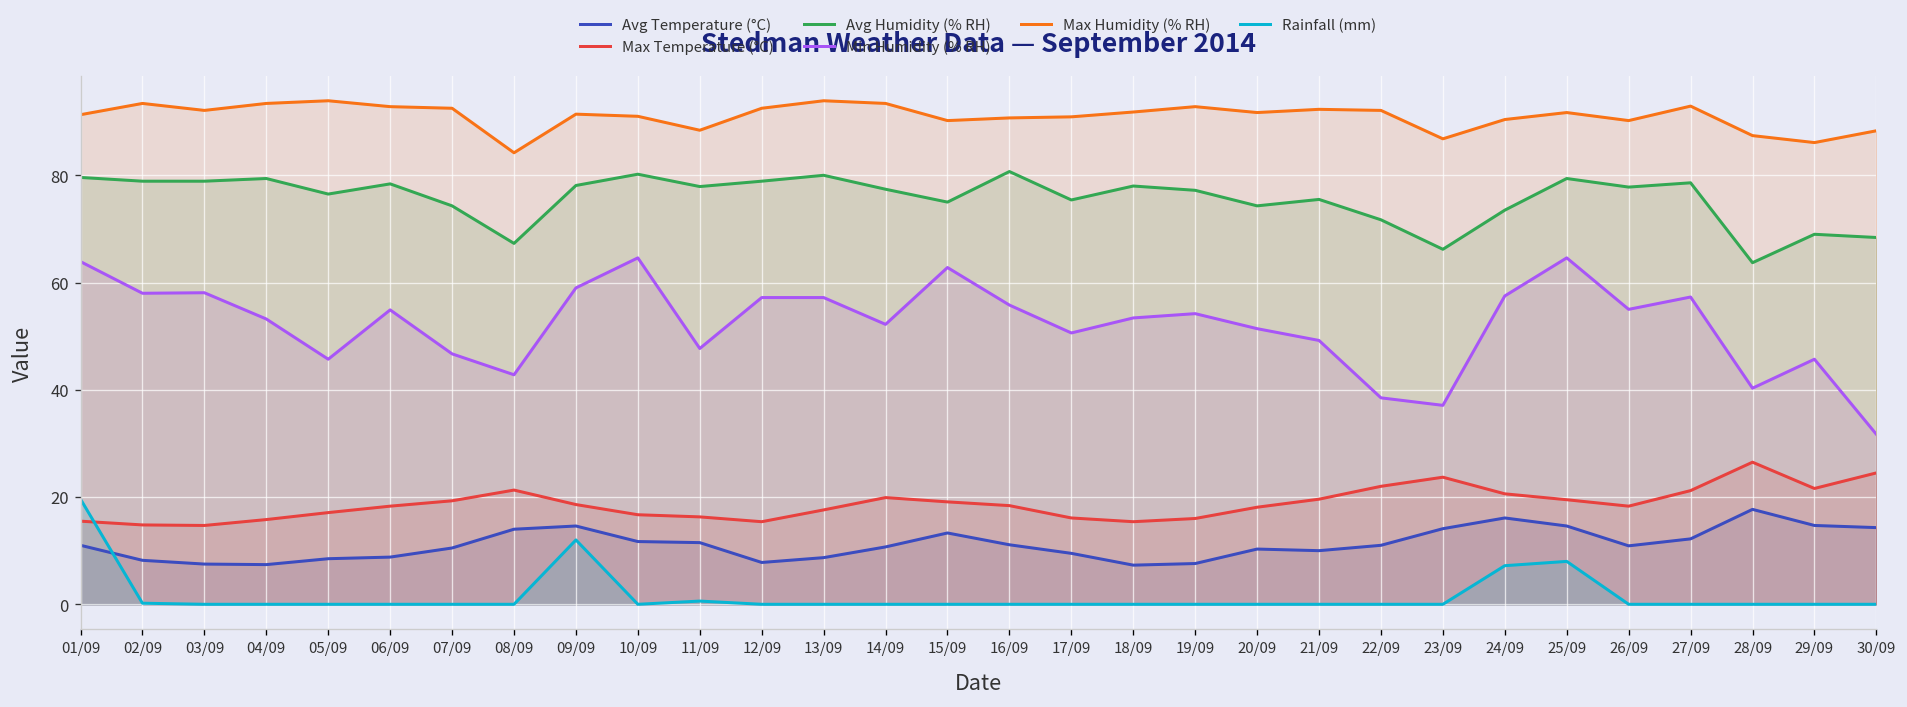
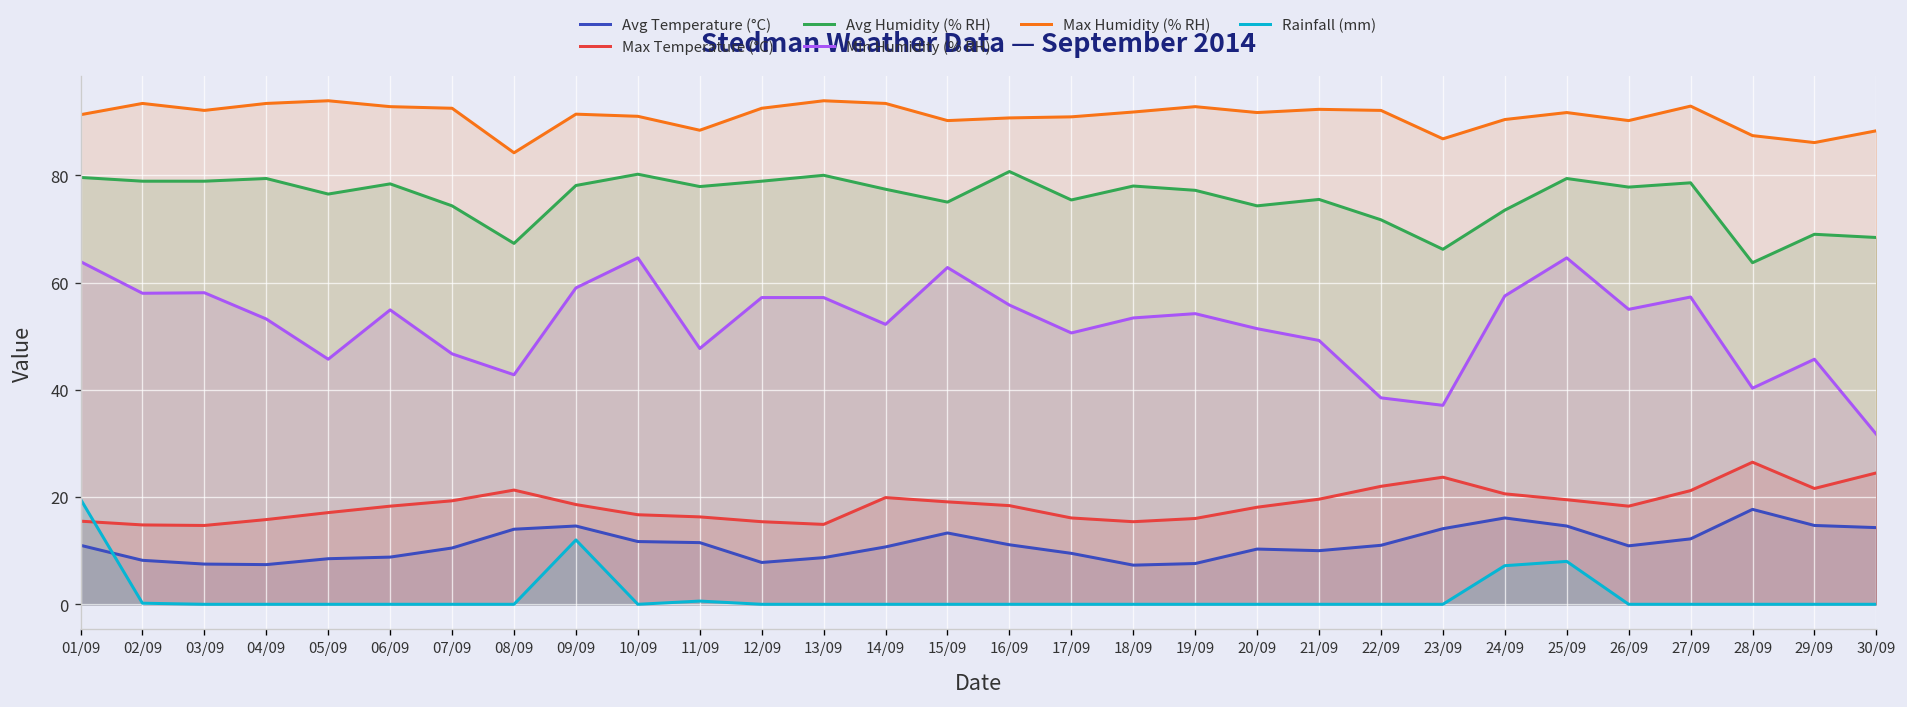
  {
    "Avg Temperature (°C)": {
      "01/09": 11,
      "02/09": 8,
      "03/09": 8,
      "04/09": 7,
      "05/09": 9,
      "06/09": 9,
      "07/09": 11,
      "08/09": 14,
      "09/09": 15,
      "10/09": 12,
      "11/09": 12,
      "12/09": 8,
      "13/09": 9,
      "14/09": 11,
      "15/09": 13,
      "16/09": 11,
      "17/09": 10,
      "18/09": 7,
      "19/09": 8,
      "20/09": 10,
      "21/09": 10,
      "22/09": 11,
      "23/09": 14,
      "24/09": 16,
      "25/09": 15,
      "26/09": 11,
      "27/09": 12,
      "28/09": 18,
      "29/09": 15,
      "30/09": 14
    },
    "Max Temperature (°C)": {
      "01/09": 16,
      "02/09": 15,
      "03/09": 15,
      "04/09": 16,
      "05/09": 17,
      "06/09": 18,
      "07/09": 19,
      "08/09": 21,
      "09/09": 19,
      "10/09": 17,
      "11/09": 16,
      "12/09": 15,
-     "13/09": 18,
+     "13/09": 15,
      "14/09": 20,
      "15/09": 19,
      "16/09": 18,
      "17/09": 16,
      "18/09": 15,
      "19/09": 16,
      "20/09": 18,
      "21/09": 20,
      "22/09": 22,
      "23/09": 24,
      "24/09": 21,
      "25/09": 20,
      "26/09": 18,
      "27/09": 21,
      "28/09": 27,
      "29/09": 22,
      "30/09": 25
    },
    "Avg Humidity (% RH)": {
      "01/09": 80,
      "02/09": 79,
      "03/09": 79,
      "04/09": 79,
      "05/09": 77,
      "06/09": 78,
      "07/09": 74,
      "08/09": 67,
      "09/09": 78,
      "10/09": 80,
      "11/09": 78,
      "12/09": 79,
      "13/09": 80,
      "14/09": 77,
      "15/09": 75,
      "16/09": 81,
      "17/09": 75,
      "18/09": 78,
      "19/09": 77,
      "20/09": 74,
      "21/09": 76,
      "22/09": 72,
      "23/09": 66,
      "24/09": 74,
      "25/09": 79,
      "26/09": 78,
      "27/09": 79,
      "28/09": 64,
      "29/09": 69,
      "30/09": 68
    },
    "Min Humidity (% RH)": {
      "01/09": 64,
      "02/09": 58,
      "03/09": 58,
      "04/09": 53,
      "05/09": 46,
      "06/09": 55,
      "07/09": 47,
      "08/09": 43,
      "09/09": 59,
      "10/09": 65,
      "11/09": 48,
      "12/09": 57,
      "13/09": 57,
      "14/09": 52,
      "15/09": 63,
      "16/09": 56,
      "17/09": 51,
      "18/09": 53,
      "19/09": 54,
      "20/09": 51,
      "21/09": 49,
      "22/09": 39,
      "23/09": 37,
      "24/09": 58,
      "25/09": 65,
      "26/09": 55,
      "27/09": 57,
      "28/09": 40,
      "29/09": 46,
      "30/09": 32
    },
    "Max Humidity (% RH)": {
      "01/09": 91,
      "02/09": 93,
      "03/09": 92,
      "04/09": 93,
      "05/09": 94,
      "06/09": 93,
      "07/09": 93,
      "08/09": 84,
      "09/09": 91,
      "10/09": 91,
      "11/09": 88,
      "12/09": 93,
      "13/09": 94,
      "14/09": 93,
      "15/09": 90,
      "16/09": 91,
      "17/09": 91,
      "18/09": 92,
      "19/09": 93,
      "20/09": 92,
      "21/09": 92,
      "22/09": 92,
      "23/09": 87,
      "24/09": 90,
      "25/09": 92,
      "26/09": 90,
      "27/09": 93,
      "28/09": 87,
      "29/09": 86,
      "30/09": 88
    },
    "Rainfall (mm)": {
      "01/09": 20,
      "02/09": 0,
      "03/09": 0,
      "04/09": 0,
      "05/09": 0,
      "06/09": 0,
      "07/09": 0,
      "08/09": 0,
      "09/09": 12,
      "10/09": 0,
      "11/09": 1,
      "12/09": 0,
      "13/09": 0,
      "14/09": 0,
      "15/09": 0,
      "16/09": 0,
      "17/09": 0,
      "18/09": 0,
      "19/09": 0,
      "20/09": 0,
      "21/09": 0,
      "22/09": 0,
      "23/09": 0,
      "24/09": 7,
      "25/09": 8,
      "26/09": 0,
      "27/09": 0,
      "28/09": 0,
      "29/09": 0,
      "30/09": 0
    }
  }
